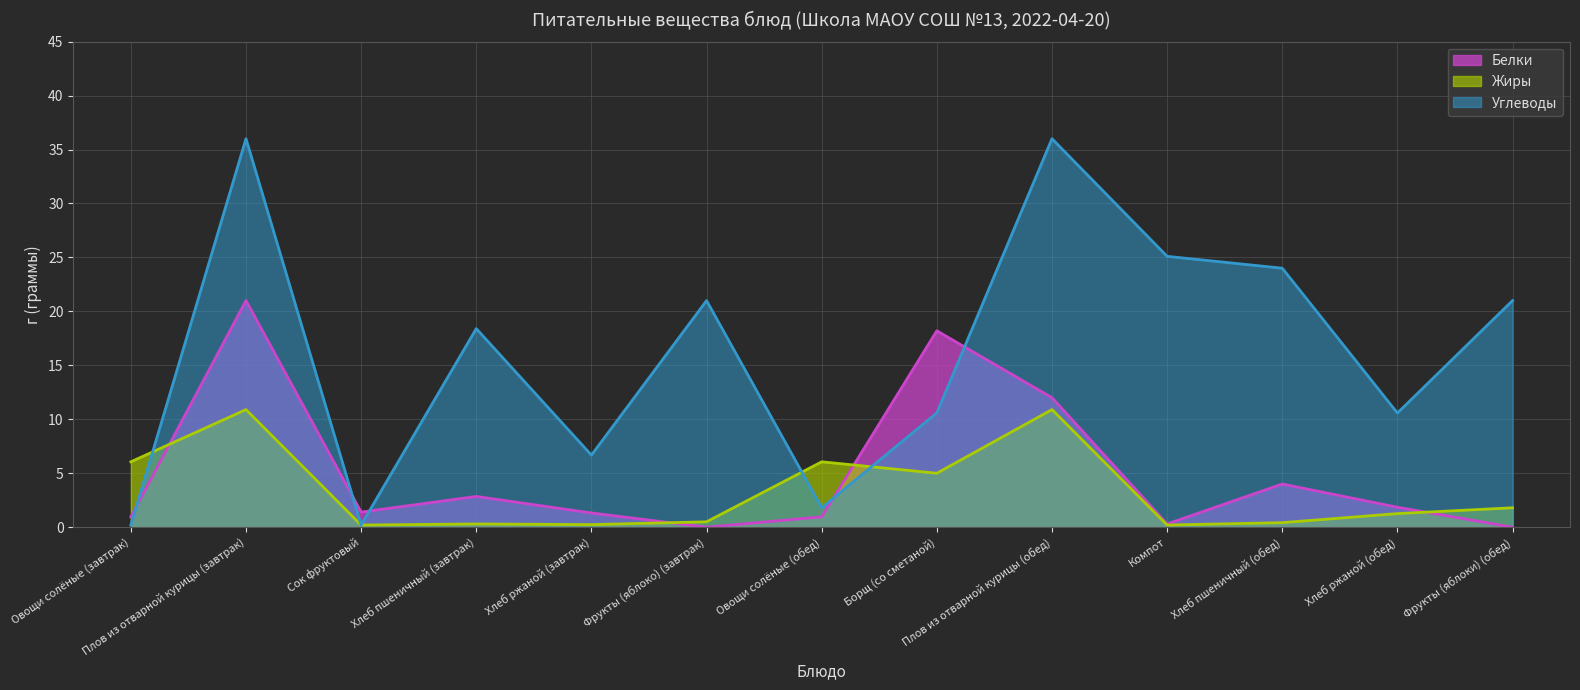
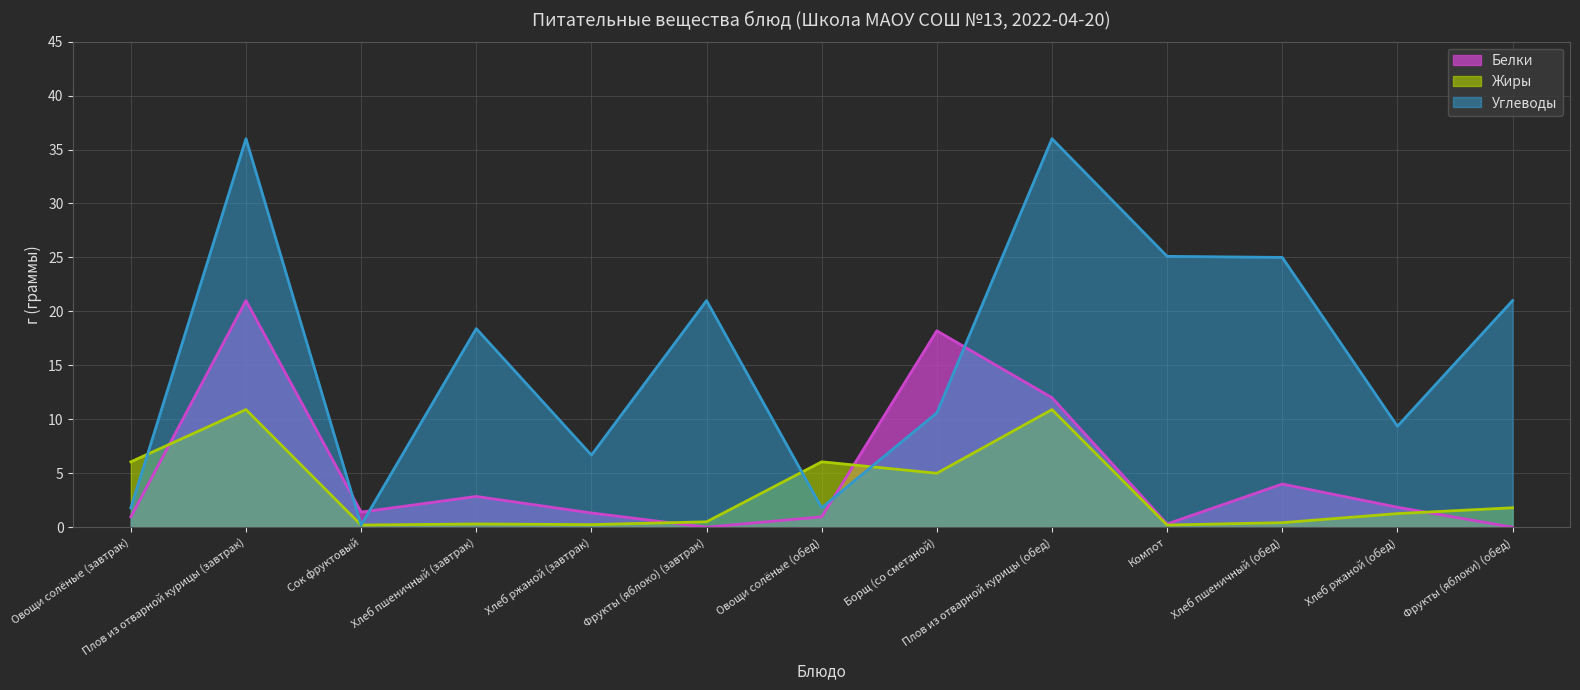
  {
    "Белки": {
      "Овощи солёные (завтрак)": 1.0,
      "Плов из отварной курицы (завтрак)": 21.0,
      "Сок фруктовый": 1.4,
      "Хлеб пшеничный (завтрак)": 2.9,
      "Хлеб ржаной (завтрак)": 1.3,
      "Фрукты (яблоко) (завтрак)": 0.0,
      "Овощи солёные (обед)": 1.0,
      "Борщ (со сметаной)": 18.2,
      "Плов из отварной курицы (обед)": 12.0,
      "Хлеб пшеничный (обед)": 4.0,
      "Хлеб ржаной (обед)": 1.9,
      "Фрукты (яблоки) (обед)": 0.0
    },
    "Жиры": {
      "Овощи солёные (завтрак)": 6.1,
      "Плов из отварной курицы (завтрак)": 10.9,
      "Хлеб пшеничный (завтрак)": 0.3,
      "Хлеб ржаной (завтрак)": 0.2,
      "Фрукты (яблоко) (завтрак)": 0.5,
      "Овощи солёные (обед)": 6.1,
      "Борщ (со сметаной)": 5.0,
      "Плов из отварной курицы (обед)": 10.9,
      "Хлеб пшеничный (обед)": 0.4,
      "Хлеб ржаной (обед)": 1.3,
      "Фрукты (яблоки) (обед)": 1.8
    },
    "Углеводы": {
-     "Овощи солёные (завтрак)": 0.2,
+     "Овощи солёные (завтрак)": 1.8,
      "Плов из отварной курицы (завтрак)": 36.0,
      "Хлеб пшеничный (завтрак)": 18.4,
      "Хлеб ржаной (завтрак)": 6.7,
      "Фрукты (яблоко) (завтрак)": 21.0,
      "Овощи солёные (обед)": 1.8,
      "Борщ (со сметаной)": 10.6,
      "Плов из отварной курицы (обед)": 36.0,
      "Компот": 25.1,
-     "Хлеб пшеничный (обед)": 24,
-     "Хлеб ржаной (обед)": 10.6,
+     "Хлеб пшеничный (обед)": 25,
+     "Хлеб ржаной (обед)": 9.4,
      "Фрукты (яблоки) (обед)": 21.0
    }
  }
